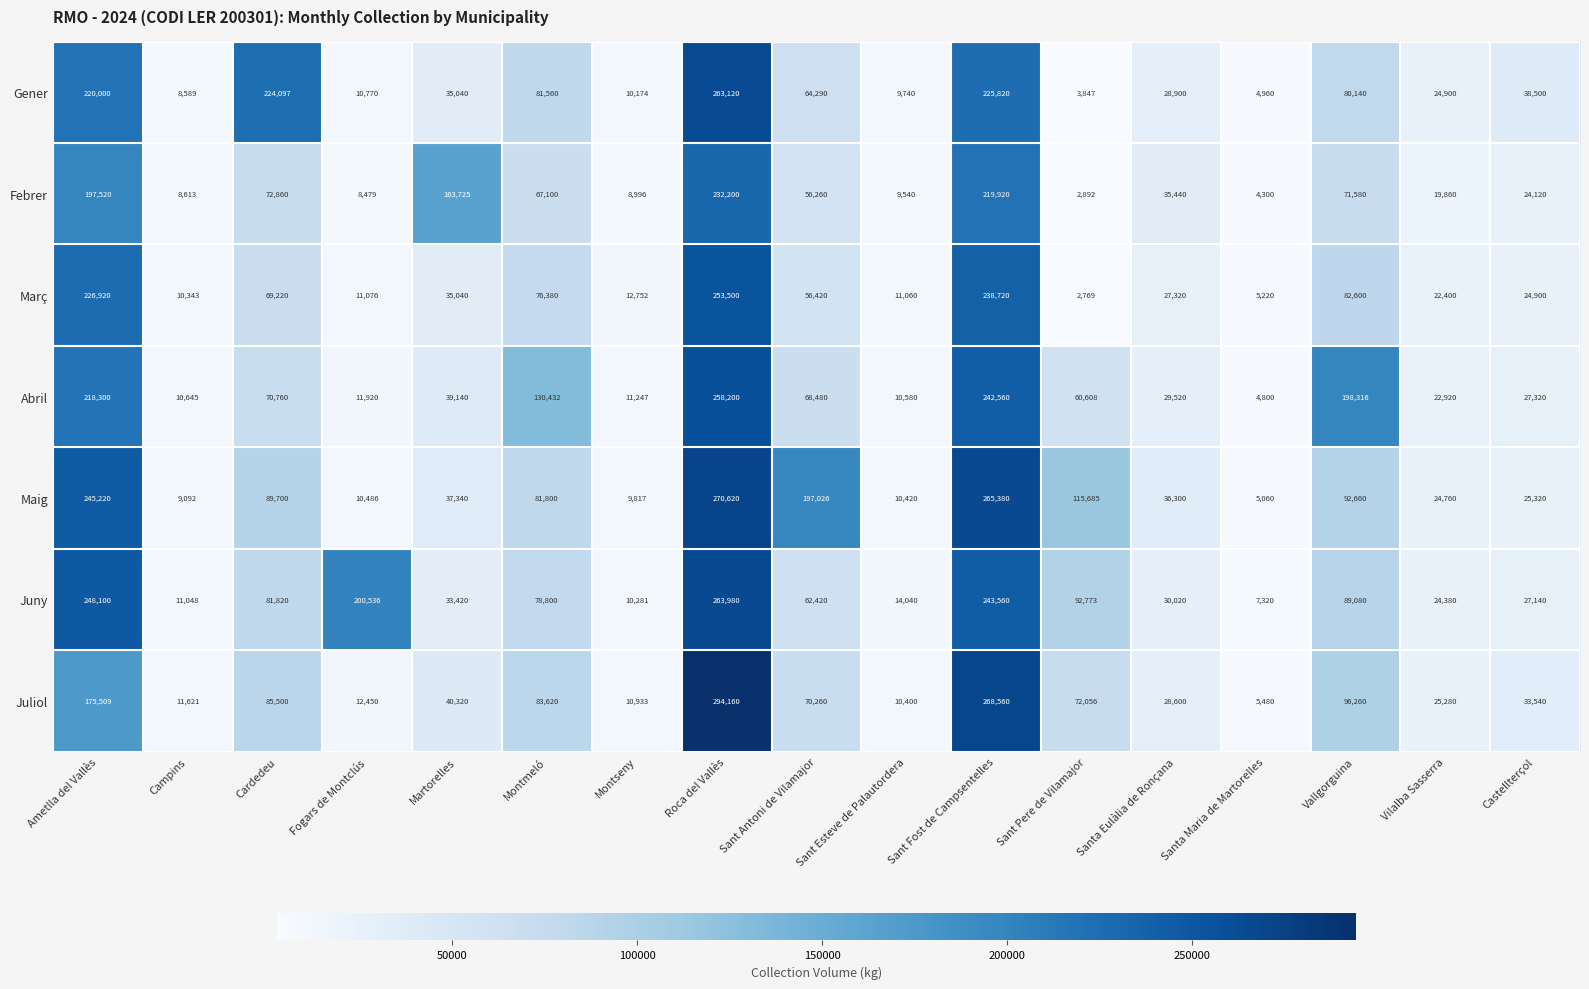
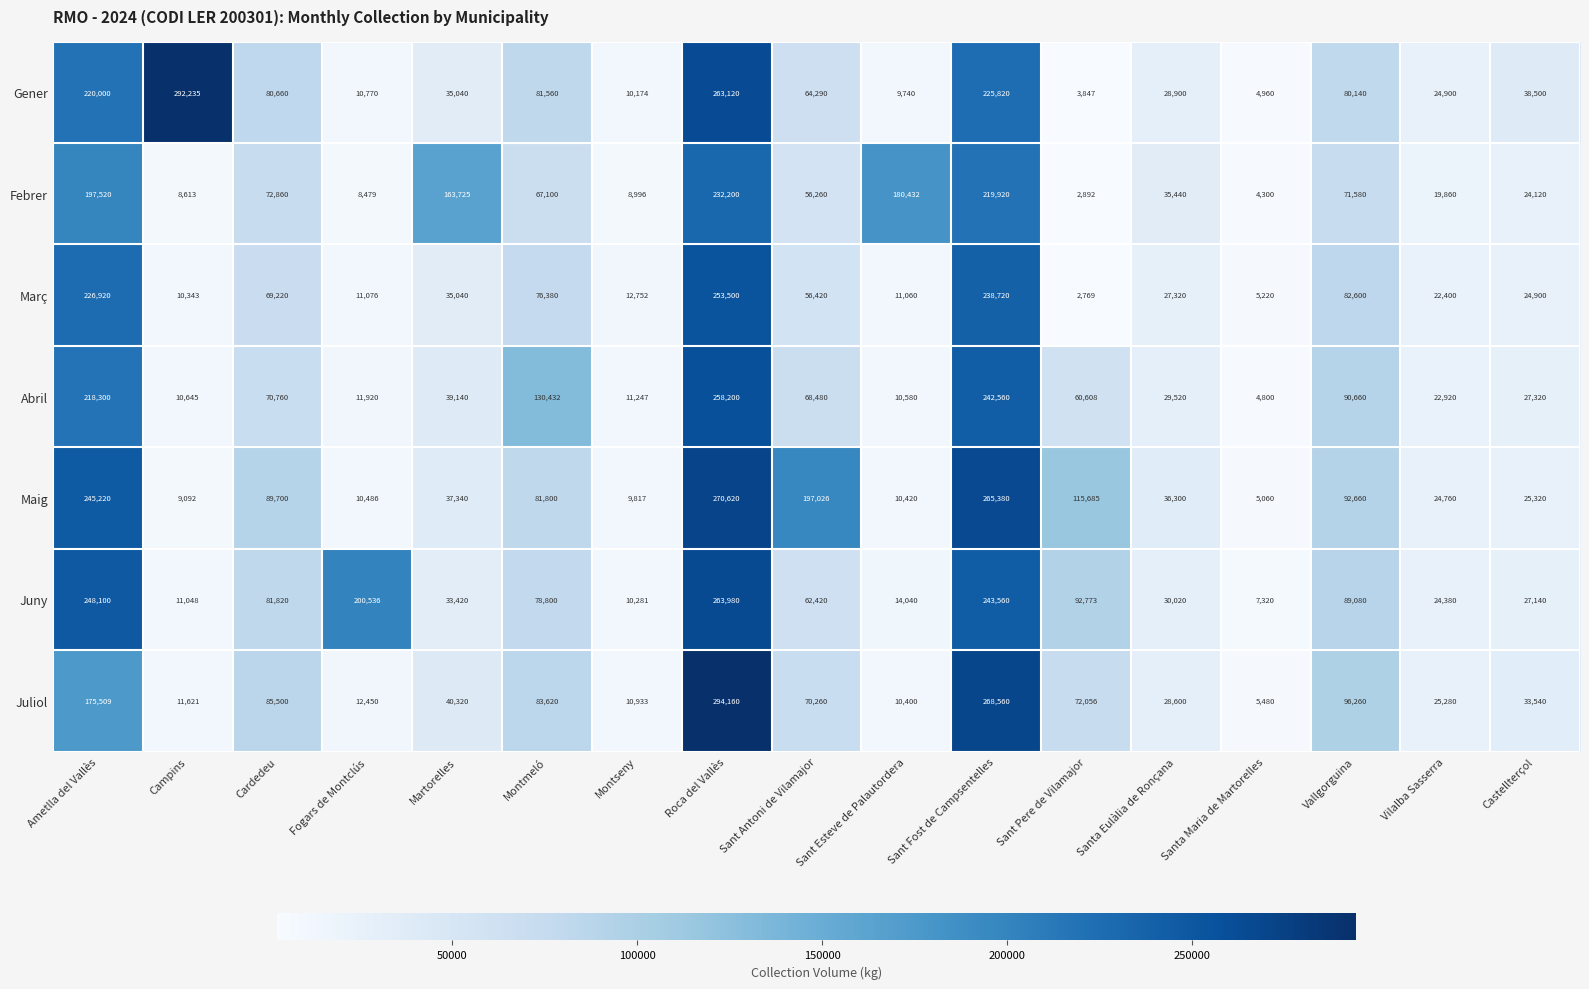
  {
    "Gener": {
      "Ametlla del Vallès": "220,000",
-     "Campins": "8,589",
-     "Cardedeu": "224,097",
+     "Campins": "292,235",
+     "Cardedeu": "80,660",
      "Fogars de Montclús": "10,770",
      "Martorelles": "35,040",
      "Montmeló": "81,560",
      "Montseny": "10,174",
      "Roca del Vallès": "263,120",
      "Sant Antoni de Vilamajor": "64,290",
      "Sant Esteve de Palautordera": "9,740",
      "Sant Fost de Campsentelles": "225,820",
      "Sant Pere de Vilamajor": "3,847",
      "Santa Eulàlia de Ronçana": "28,900",
      "Santa Maria de Martorelles": "4,960",
      "Vallgorguina": "80,140",
      "Vilalba Sasserra": "24,900",
      "Castellterçol": "38,500"
    },
    "Febrer": {
      "Ametlla del Vallès": "197,520",
      "Campins": "8,613",
      "Cardedeu": "72,860",
      "Fogars de Montclús": "8,479",
      "Martorelles": "163,725",
      "Montmeló": "67,100",
      "Montseny": "8,996",
      "Roca del Vallès": "232,200",
      "Sant Antoni de Vilamajor": "56,260",
-     "Sant Esteve de Palautordera": "9,540",
+     "Sant Esteve de Palautordera": "180,432",
      "Sant Fost de Campsentelles": "219,920",
      "Sant Pere de Vilamajor": "2,892",
      "Santa Eulàlia de Ronçana": "35,440",
      "Santa Maria de Martorelles": "4,300",
      "Vallgorguina": "71,580",
      "Vilalba Sasserra": "19,860",
      "Castellterçol": "24,120"
    },
    "Març": {
      "Ametlla del Vallès": "226,920",
      "Campins": "10,343",
      "Cardedeu": "69,220",
      "Fogars de Montclús": "11,076",
      "Martorelles": "35,040",
      "Montmeló": "76,380",
      "Montseny": "12,752",
      "Roca del Vallès": "253,500",
      "Sant Antoni de Vilamajor": "56,420",
      "Sant Esteve de Palautordera": "11,060",
      "Sant Fost de Campsentelles": "238,720",
      "Sant Pere de Vilamajor": "2,769",
      "Santa Eulàlia de Ronçana": "27,320",
      "Santa Maria de Martorelles": "5,220",
      "Vallgorguina": "82,600",
      "Vilalba Sasserra": "22,400",
      "Castellterçol": "24,900"
    },
    "Abril": {
      "Ametlla del Vallès": "218,300",
      "Campins": "10,645",
      "Cardedeu": "70,760",
      "Fogars de Montclús": "11,920",
      "Martorelles": "39,140",
      "Montmeló": "130,432",
      "Montseny": "11,247",
      "Roca del Vallès": "258,200",
      "Sant Antoni de Vilamajor": "68,480",
      "Sant Esteve de Palautordera": "10,580",
      "Sant Fost de Campsentelles": "242,560",
      "Sant Pere de Vilamajor": "60,608",
      "Santa Eulàlia de Ronçana": "29,520",
      "Santa Maria de Martorelles": "4,800",
-     "Vallgorguina": "198,316",
+     "Vallgorguina": "90,660",
      "Vilalba Sasserra": "22,920",
      "Castellterçol": "27,320"
    },
    "Maig": {
      "Ametlla del Vallès": "245,220",
      "Campins": "9,092",
      "Cardedeu": "89,700",
      "Fogars de Montclús": "10,486",
      "Martorelles": "37,340",
      "Montmeló": "81,800",
      "Montseny": "9,817",
      "Roca del Vallès": "270,620",
      "Sant Antoni de Vilamajor": "197,026",
      "Sant Esteve de Palautordera": "10,420",
      "Sant Fost de Campsentelles": "265,380",
      "Sant Pere de Vilamajor": "115,685",
      "Santa Eulàlia de Ronçana": "36,300",
      "Santa Maria de Martorelles": "5,060",
      "Vallgorguina": "92,660",
      "Vilalba Sasserra": "24,760",
      "Castellterçol": "25,320"
    },
    "Juny": {
      "Ametlla del Vallès": "248,100",
      "Campins": "11,048",
      "Cardedeu": "81,820",
      "Fogars de Montclús": "200,536",
      "Martorelles": "33,420",
      "Montmeló": "78,800",
      "Montseny": "10,281",
      "Roca del Vallès": "263,980",
      "Sant Antoni de Vilamajor": "62,420",
      "Sant Esteve de Palautordera": "14,040",
      "Sant Fost de Campsentelles": "243,560",
      "Sant Pere de Vilamajor": "92,773",
      "Santa Eulàlia de Ronçana": "30,020",
      "Santa Maria de Martorelles": "7,320",
      "Vallgorguina": "89,080",
      "Vilalba Sasserra": "24,380",
      "Castellterçol": "27,140"
    },
    "Juliol": {
      "Ametlla del Vallès": "175,509",
      "Campins": "11,621",
      "Cardedeu": "85,500",
      "Fogars de Montclús": "12,450",
      "Martorelles": "40,320",
      "Montmeló": "83,620",
      "Montseny": "10,933",
      "Roca del Vallès": "294,160",
      "Sant Antoni de Vilamajor": "70,260",
      "Sant Esteve de Palautordera": "10,400",
      "Sant Fost de Campsentelles": "268,560",
      "Sant Pere de Vilamajor": "72,056",
      "Santa Eulàlia de Ronçana": "28,600",
      "Santa Maria de Martorelles": "5,480",
      "Vallgorguina": "96,260",
      "Vilalba Sasserra": "25,280",
      "Castellterçol": "33,540"
    }
  }
